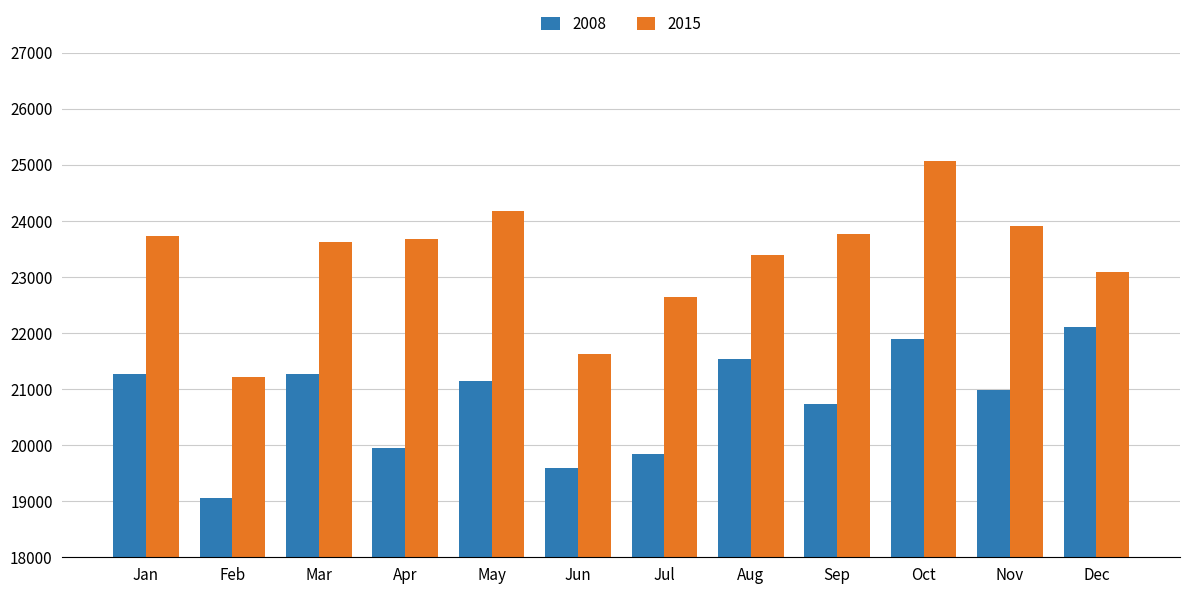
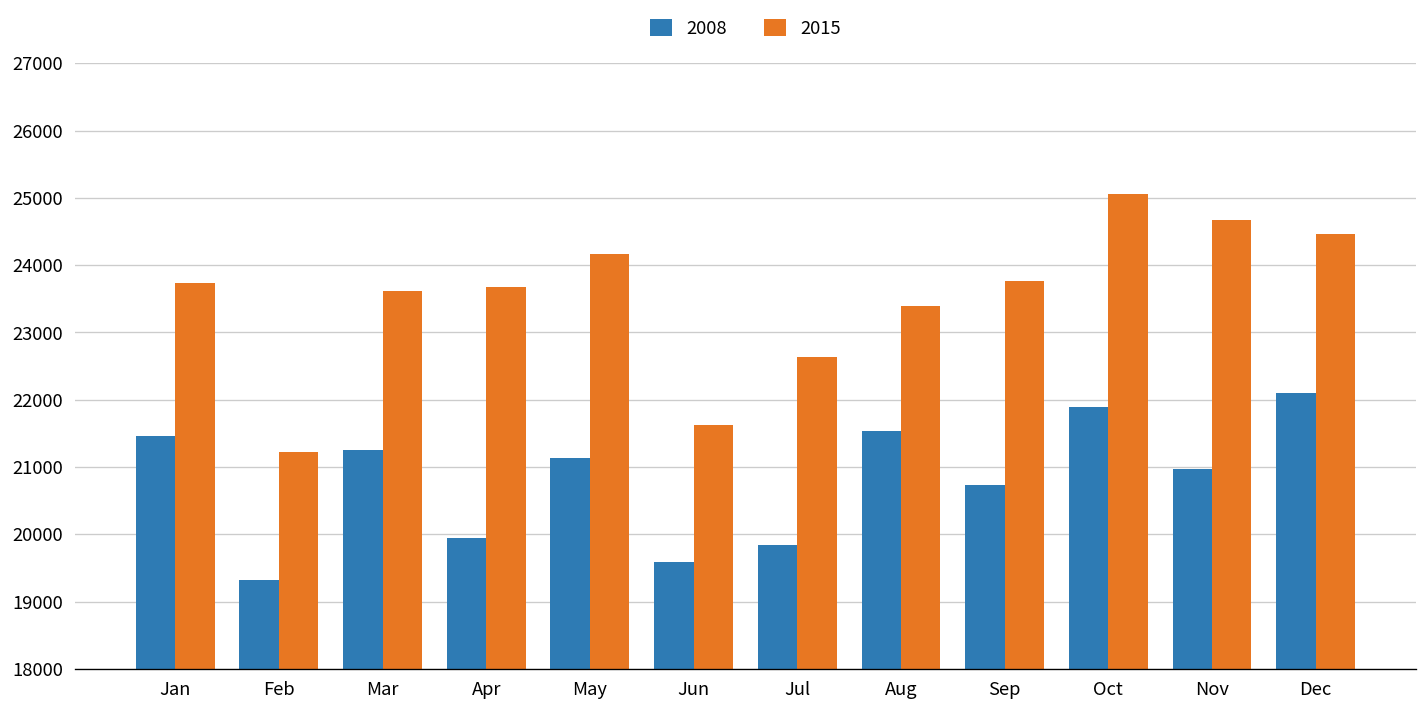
  {
    "2008": {
-     "Jan": 21300,
-     "Feb": 19100,
+     "Jan": 21500,
+     "Feb": 19300,
      "Mar": 21300,
      "Apr": 19900,
      "May": 21100,
      "Jun": 19600,
      "Jul": 19800,
      "Aug": 21500,
      "Sep": 20700,
      "Oct": 21900,
      "Nov": 21000,
      "Dec": 22100
    },
    "2015": {
      "Jan": 23700,
      "Feb": 21200,
      "Mar": 23600,
      "Apr": 23700,
      "May": 24200,
      "Jun": 21600,
      "Jul": 22600,
      "Aug": 23400,
      "Sep": 23800,
      "Oct": 25100,
-     "Nov": 23900,
-     "Dec": 23100
+     "Nov": 24700,
+     "Dec": 24500
    }
  }
